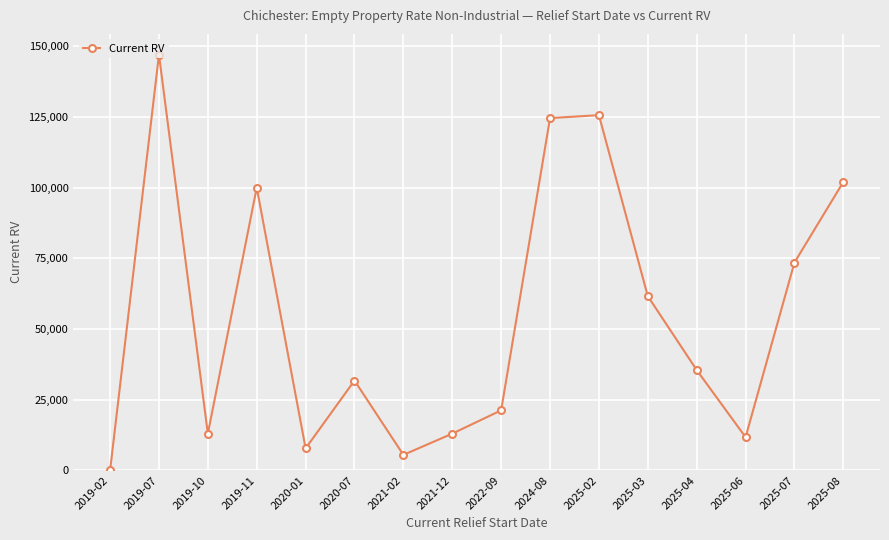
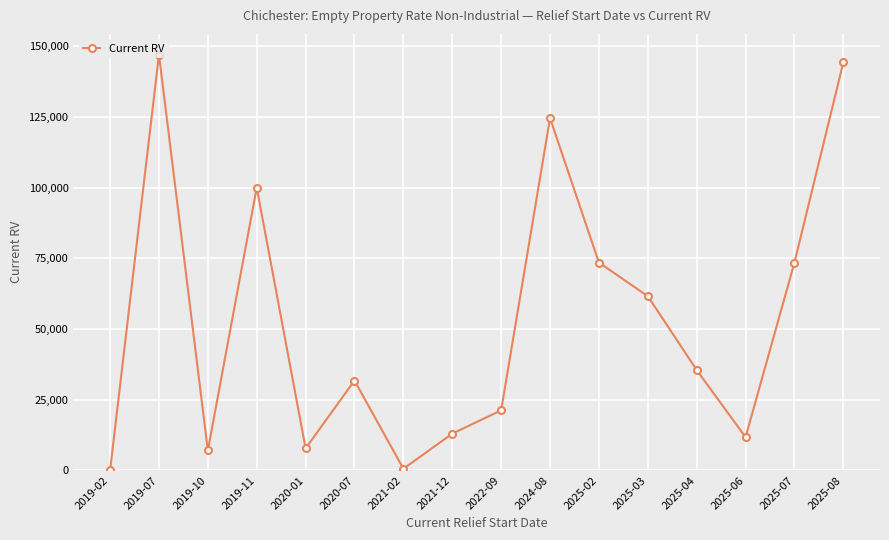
  {
    "2019-02": "0",
-   "2019-10": "13,000",
+   "2019-10": "7,000",
    "2019-11": "100,000",
    "2020-01": "8,000",
    "2020-07": "32,000",
-   "2021-02": "6,000",
+   "2021-02": "1,000",
    "2021-12": "13,000",
    "2022-09": "21,000",
    "2024-08": "125,000",
-   "2025-02": "126,000",
+   "2025-02": "74,000",
    "2025-03": "62,000",
    "2025-04": "36,000",
    "2025-06": "12,000",
    "2025-07": "74,000",
-   "2025-08": "102,000"
+   "2025-08": "144,000"
  }
